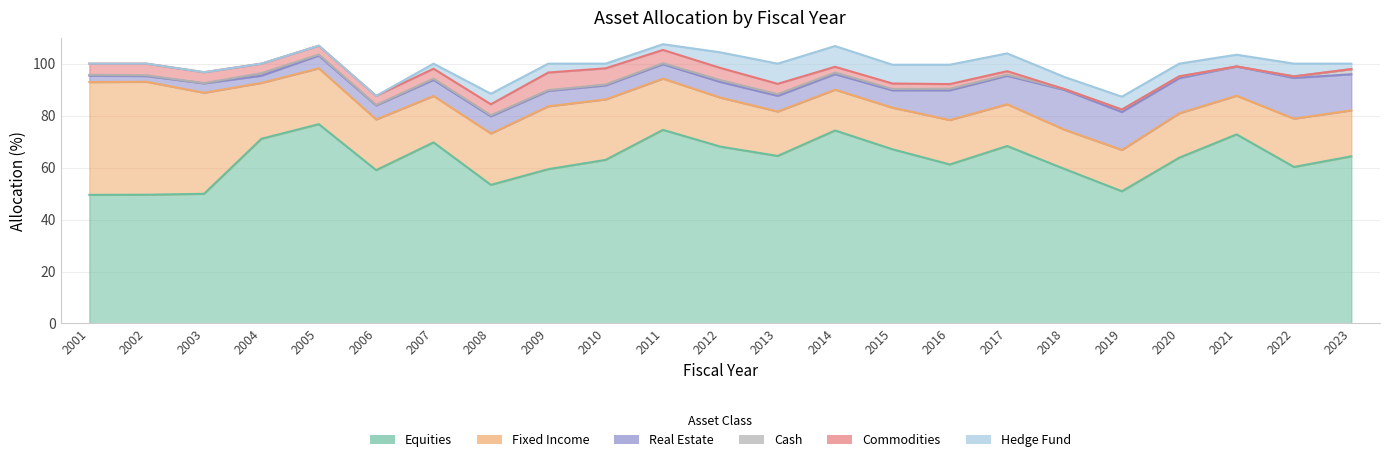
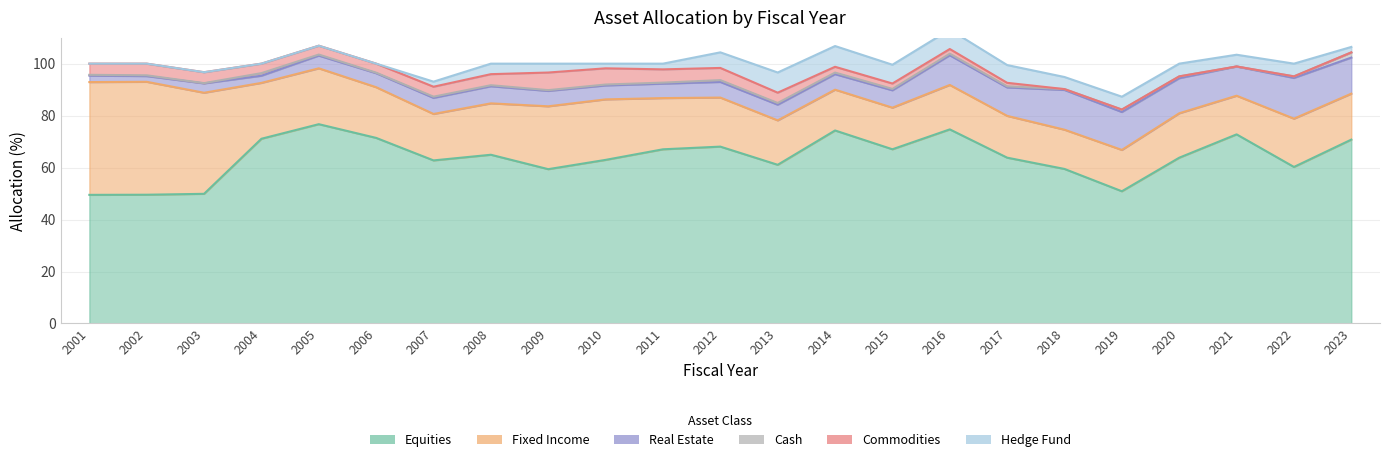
  {
    "Equities": {
      "2001": 50,
      "2002": 50,
      "2003": 50,
      "2004": 71,
      "2005": 77,
-     "2006": 59,
-     "2007": 70,
-     "2008": 53,
+     "2006": 71,
+     "2007": 63,
+     "2008": 65,
      "2009": 59,
      "2010": 63,
-     "2011": 75,
+     "2011": 67,
      "2012": 68,
-     "2013": 64,
+     "2013": 61,
      "2014": 74,
      "2015": 67,
-     "2016": 61,
-     "2017": 68,
+     "2016": 75,
+     "2017": 64,
      "2018": 59,
      "2019": 51,
      "2020": 64,
      "2021": 73,
      "2022": 60,
-     "2023": 64
+     "2023": 71
    }
  }
